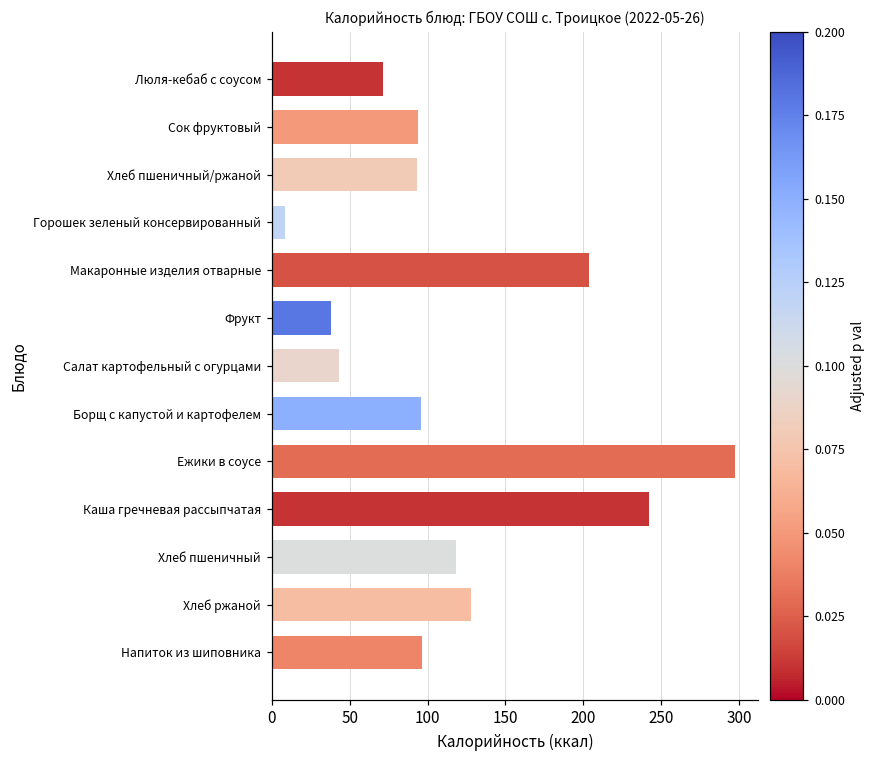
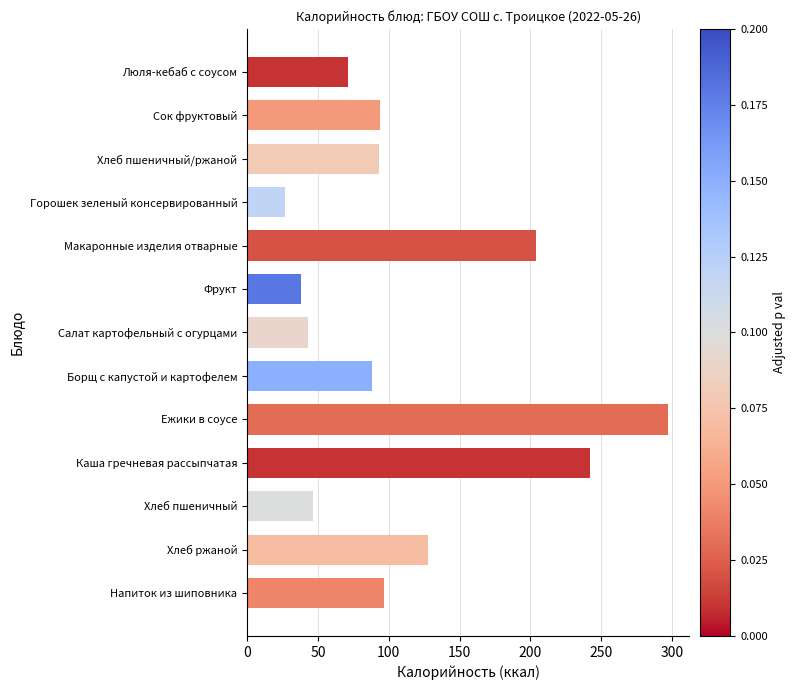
  {
    "Люля-кебаб с соусом": 71,
    "Сок фруктовый": 94,
    "Хлеб пшеничный/ржаной": 93,
-   "Горошек зеленый консервированный": 8,
+   "Горошек зеленый консервированный": 27,
    "Макаронные изделия отварные": 204,
    "Фрукт": 38,
    "Салат картофельный с огурцами": 43,
-   "Борщ с капустой и картофелем": 96,
+   "Борщ с капустой и картофелем": 88,
    "Ежики в соусе": 297,
    "Каша гречневая рассыпчатая": 242,
-   "Хлеб пшеничный": 118,
+   "Хлеб пшеничный": 47,
    "Хлеб ржаной": 128,
    "Напиток из шиповника": 97
  }
